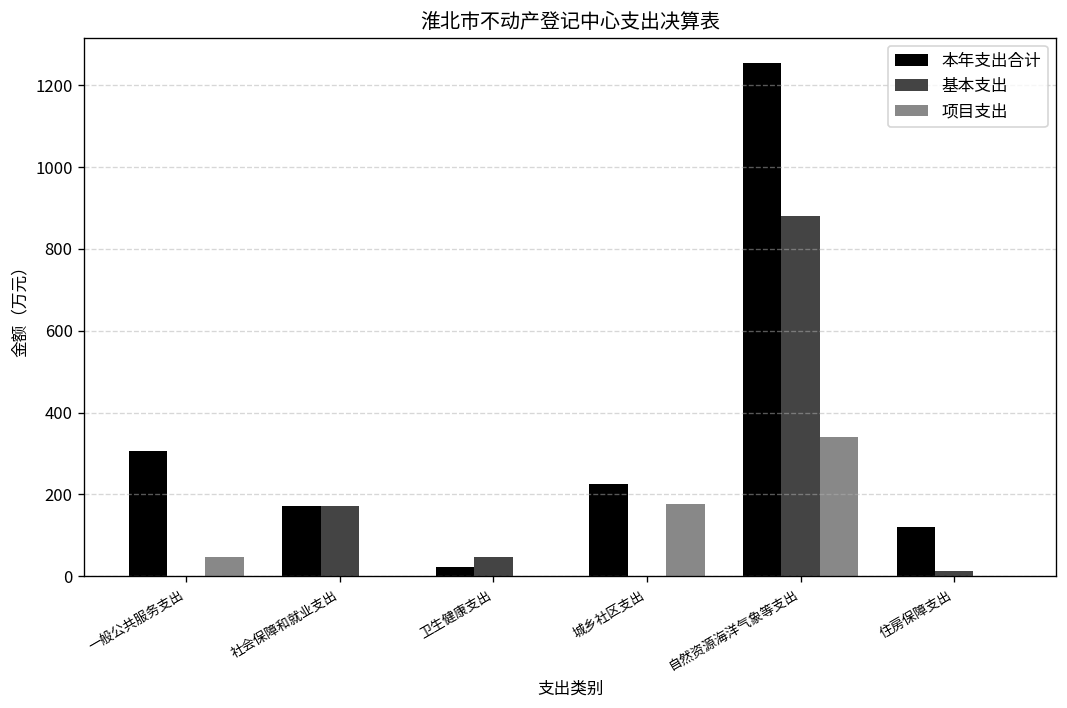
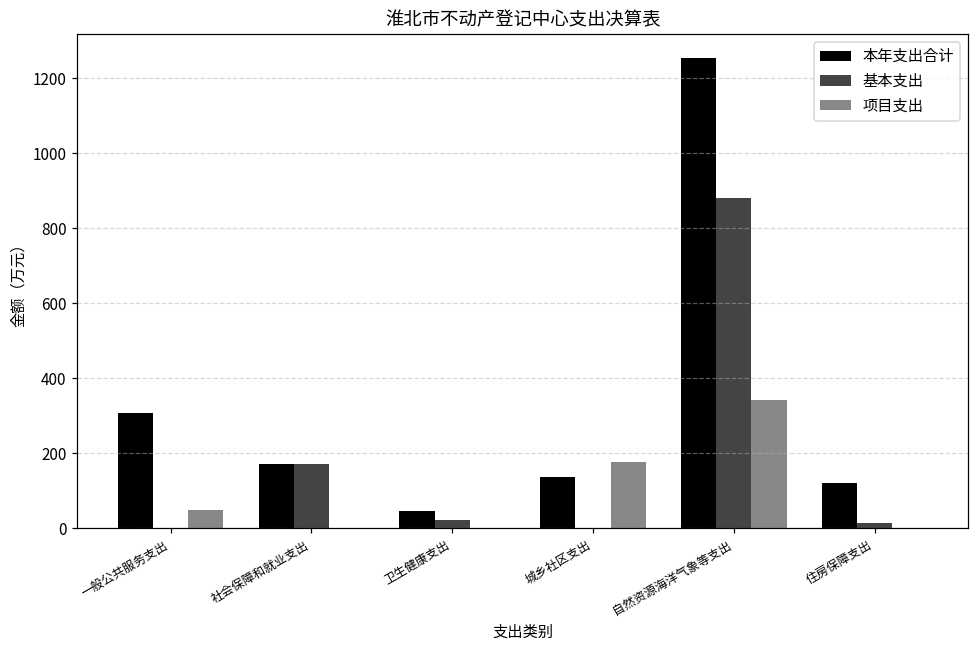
  {
    "本年支出合计": {
      "一般公共服务支出": 310,
      "社会保障和就业支出": 170,
-     "卫生健康支出": 20,
-     "城乡社区支出": 220,
+     "卫生健康支出": 50,
+     "城乡社区支出": 140,
      "自然资源海洋气象等支出": 1250,
      "住房保障支出": 120
    },
    "基本支出": {
      "一般公共服务支出": 0,
      "社会保障和就业支出": 170,
-     "卫生健康支出": 50,
+     "卫生健康支出": 20,
      "城乡社区支出": 0,
      "自然资源海洋气象等支出": 880,
      "住房保障支出": 10
    },
    "项目支出": {
      "一般公共服务支出": 50,
      "社会保障和就业支出": 0,
      "卫生健康支出": 0,
      "城乡社区支出": 180,
      "自然资源海洋气象等支出": 340,
      "住房保障支出": 0
    }
  }
